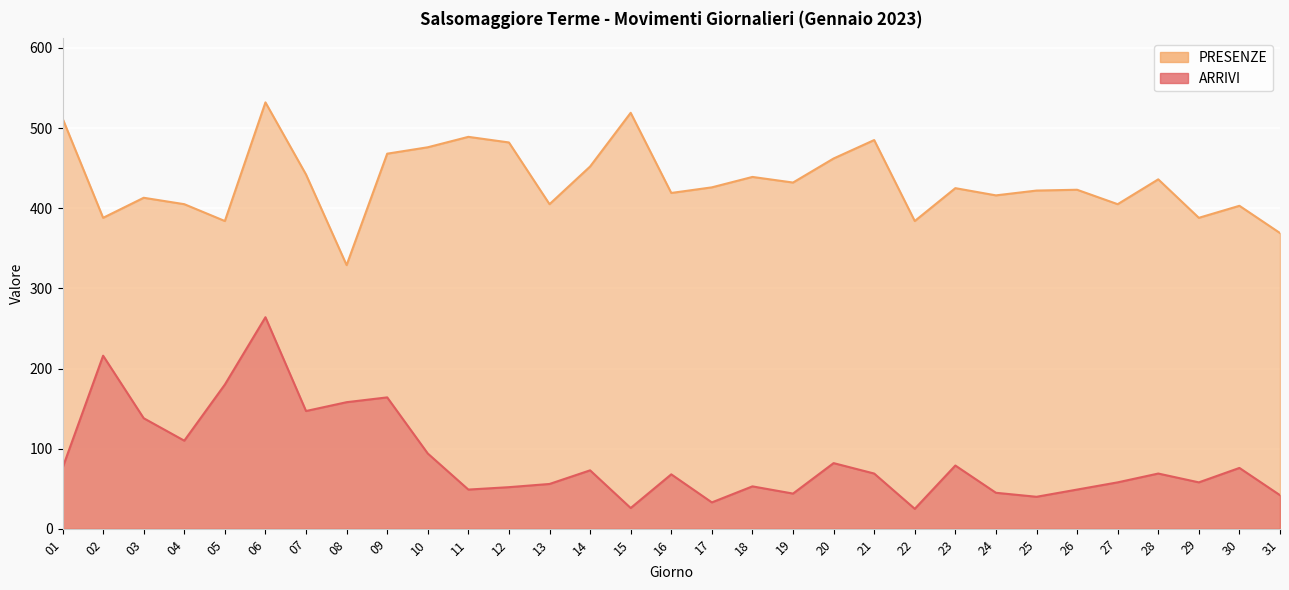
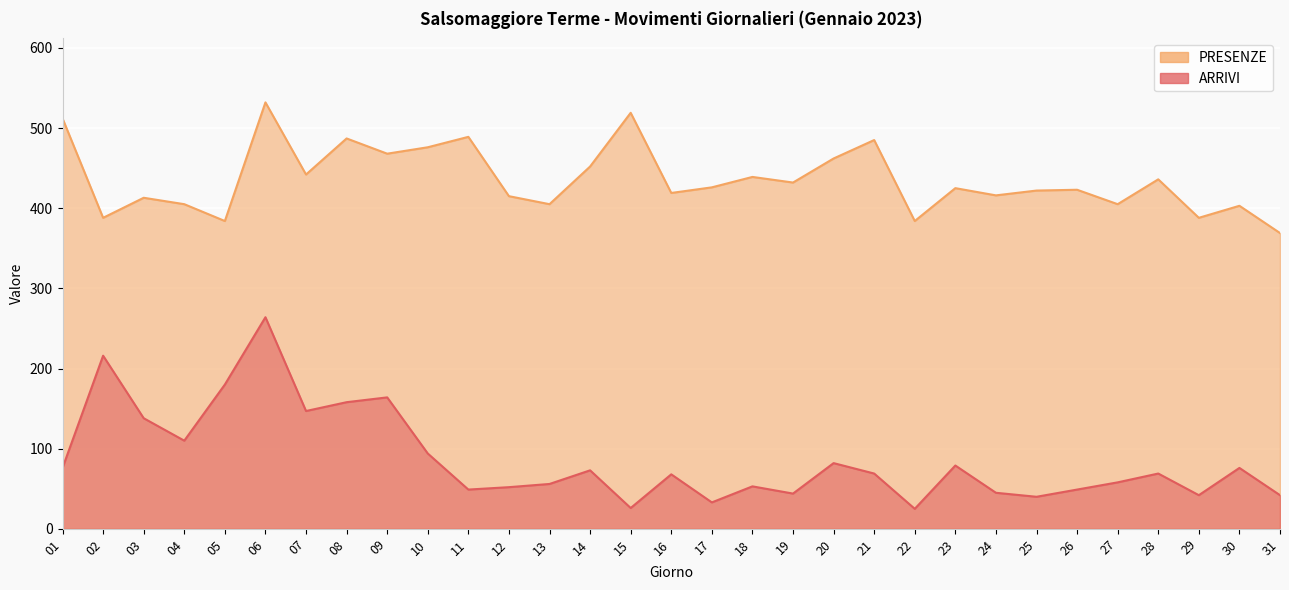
  {
    "PRESENZE": {
      "01": 510,
      "02": 390,
      "03": 410,
      "04": 410,
      "05": 380,
      "06": 530,
      "07": 440,
-     "08": 330,
+     "08": 490,
      "09": 470,
      "10": 480,
      "11": 490,
-     "12": 480,
+     "12": 420,
      "13": 410,
      "14": 450,
      "15": 520,
      "16": 420,
      "17": 430,
      "18": 440,
      "19": 430,
      "20": 460,
      "21": 490,
      "22": 380,
      "23": 430,
      "24": 420,
      "25": 420,
      "26": 420,
      "27": 410,
      "28": 440,
      "29": 390,
      "30": 400,
      "31": 370
    },
    "ARRIVI": {
      "01": 80,
      "02": 220,
      "03": 140,
      "04": 110,
      "05": 180,
      "06": 260,
      "07": 150,
      "08": 160,
      "09": 160,
      "10": 90,
      "11": 50,
      "12": 50,
      "13": 60,
      "14": 70,
      "15": 30,
      "16": 70,
      "17": 30,
      "18": 50,
      "19": 40,
      "20": 80,
      "21": 70,
      "22": 30,
      "23": 80,
      "24": 50,
      "25": 40,
      "26": 50,
      "27": 60,
      "28": 70,
-     "29": 60,
+     "29": 40,
      "30": 80,
      "31": 40
    }
  }
